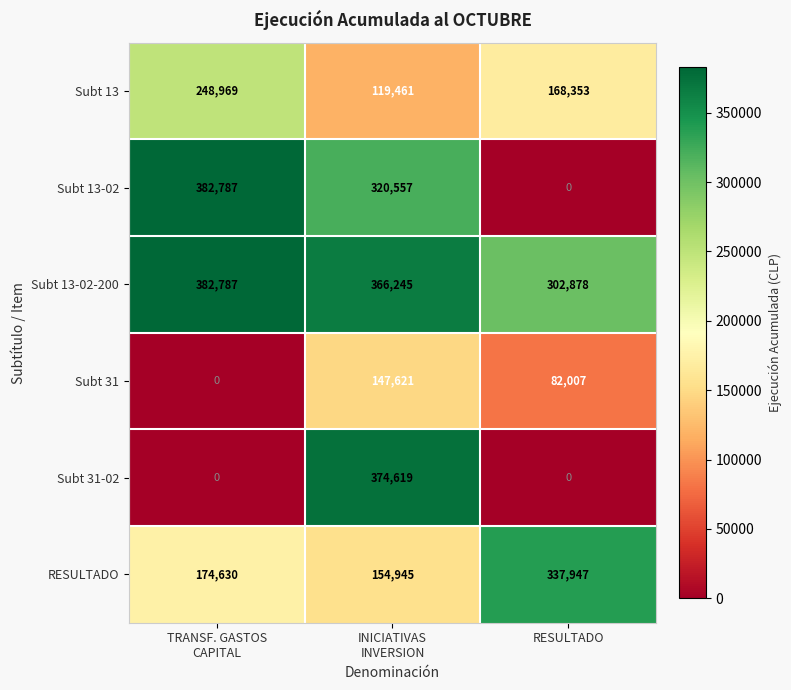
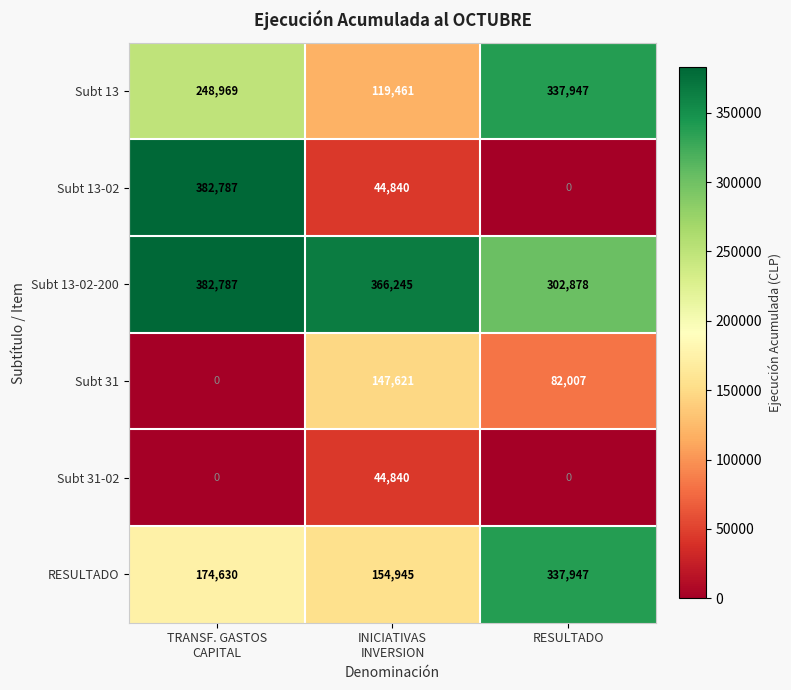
  {
    "Subt 13": {
      "TRANSF. GASTOS CAPITAL": "248,969",
      "INICIATIVAS INVERSION": "119,461",
-     "RESULTADO": "168,353"
+     "RESULTADO": "337,947"
    },
    "Subt 13-02": {
      "TRANSF. GASTOS CAPITAL": "382,787",
-     "INICIATIVAS INVERSION": "320,557",
+     "INICIATIVAS INVERSION": "44,840",
      "RESULTADO": "0"
    },
    "Subt 13-02-200": {
      "TRANSF. GASTOS CAPITAL": "382,787",
      "INICIATIVAS INVERSION": "366,245",
      "RESULTADO": "302,878"
    },
    "Subt 31": {
      "TRANSF. GASTOS CAPITAL": "0",
      "INICIATIVAS INVERSION": "147,621",
      "RESULTADO": "82,007"
    },
    "Subt 31-02": {
      "TRANSF. GASTOS CAPITAL": "0",
-     "INICIATIVAS INVERSION": "374,619",
+     "INICIATIVAS INVERSION": "44,840",
      "RESULTADO": "0"
    },
    "RESULTADO": {
      "TRANSF. GASTOS CAPITAL": "174,630",
      "INICIATIVAS INVERSION": "154,945",
      "RESULTADO": "337,947"
    }
  }
